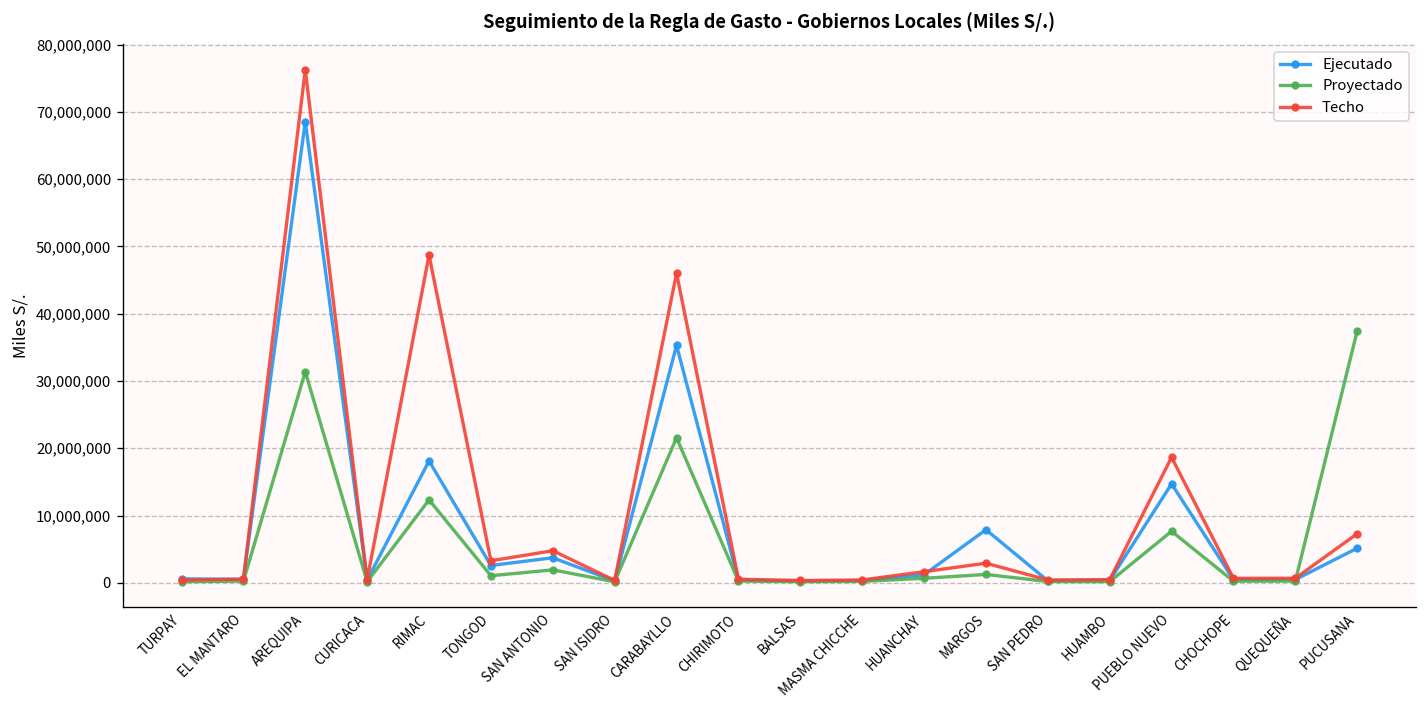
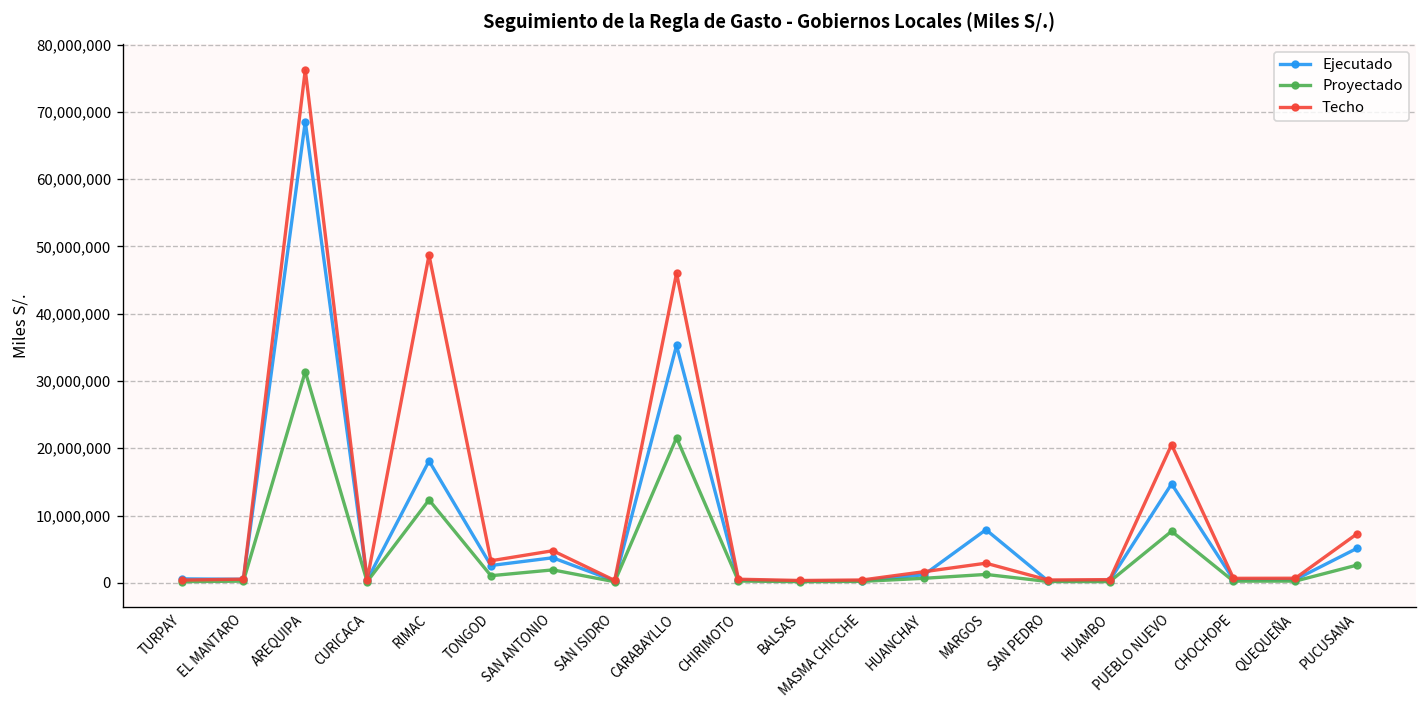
  {
    "Ejecutado": {
      "AREQUIPA": "69,000,000",
      "RIMAC": "18,000,000",
      "TONGOD": "3,000,000",
      "SAN ANTONIO": "4,000,000",
      "CARABAYLLO": "35,000,000",
      "MARGOS": "8,000,000",
      "PUEBLO NUEVO": "15,000,000",
      "PUCUSANA": "5,000,000"
    },
    "Proyectado": {
      "AREQUIPA": "31,000,000",
      "RIMAC": "12,000,000",
      "TONGOD": "1,000,000",
      "SAN ANTONIO": "2,000,000",
      "CARABAYLLO": "22,000,000",
      "HUANCHAY": "1,000,000",
      "MARGOS": "1,000,000",
      "PUEBLO NUEVO": "8,000,000",
-     "PUCUSANA": "37,000,000"
+     "PUCUSANA": "3,000,000"
    },
    "Techo": {
      "AREQUIPA": "76,000,000",
      "RIMAC": "49,000,000",
      "TONGOD": "3,000,000",
      "SAN ANTONIO": "5,000,000",
      "CARABAYLLO": "46,000,000",
      "MARGOS": "3,000,000",
-     "PUEBLO NUEVO": "19,000,000",
+     "PUEBLO NUEVO": "21,000,000",
      "PUCUSANA": "7,000,000"
    }
  }
